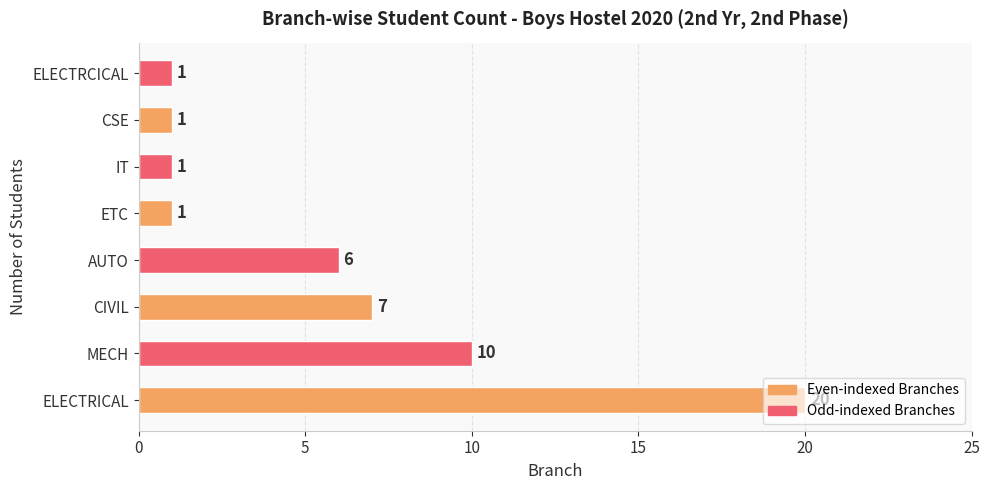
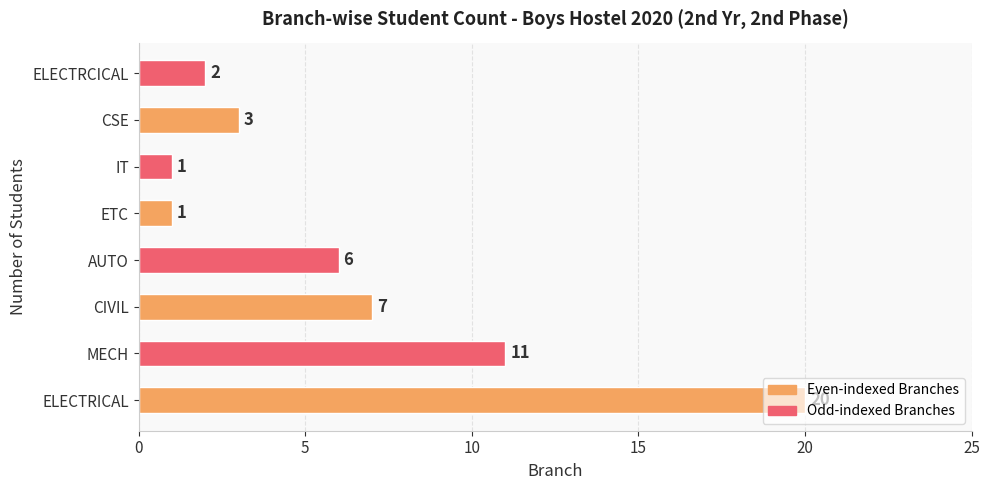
  {
-   "ELECTRCICAL": 1,
-   "CSE": 1,
+   "ELECTRCICAL": 2,
+   "CSE": 3,
    "IT": 1,
    "ETC": 1,
    "AUTO": 6,
    "CIVIL": 7,
-   "MECH": 10
+   "MECH": 11
  }
